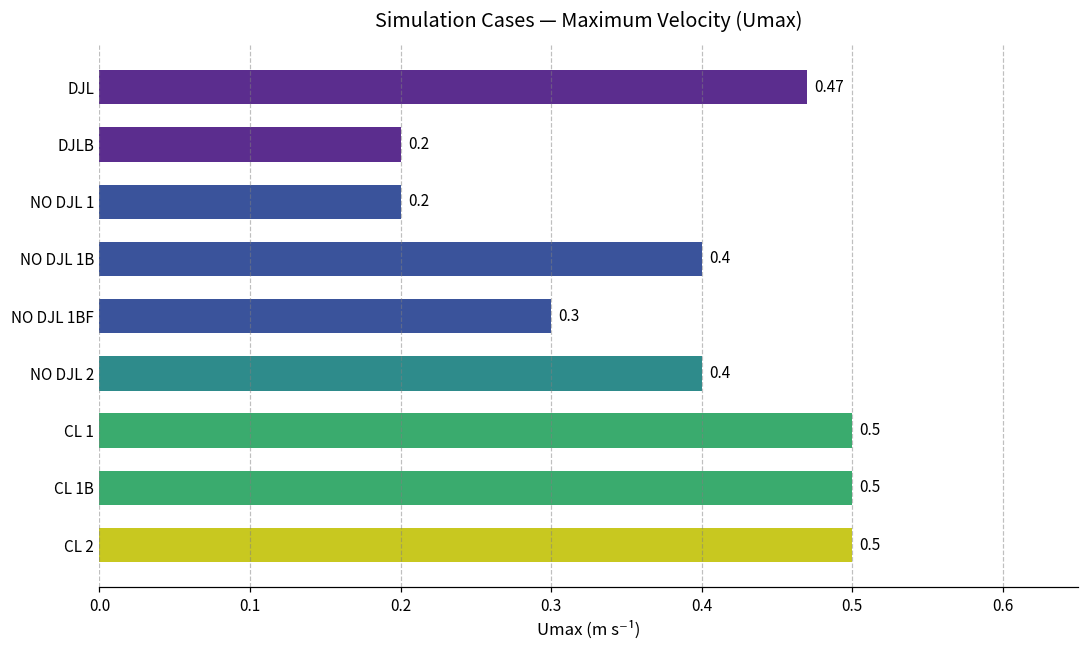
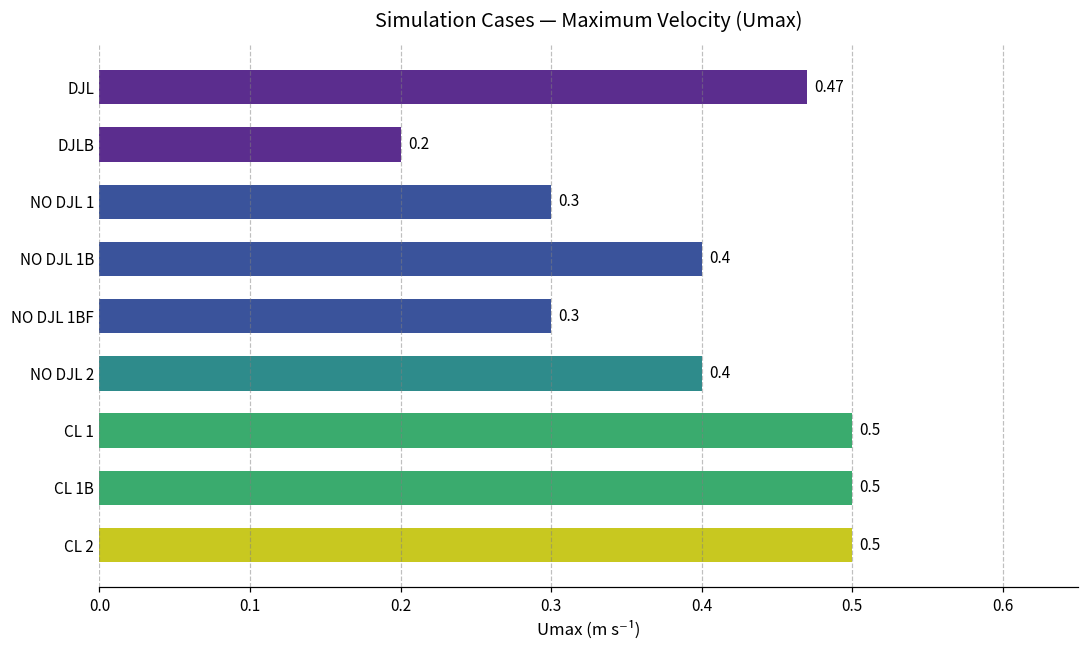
  {
    "DJL": 0.47,
    "DJLB": 0.2,
-   "NO DJL 1": 0.2,
+   "NO DJL 1": 0.3,
    "NO DJL 1B": 0.4,
    "NO DJL 1BF": 0.3,
    "NO DJL 2": 0.4,
    "CL 1": 0.5,
    "CL 1B": 0.5,
    "CL 2": 0.5
  }
